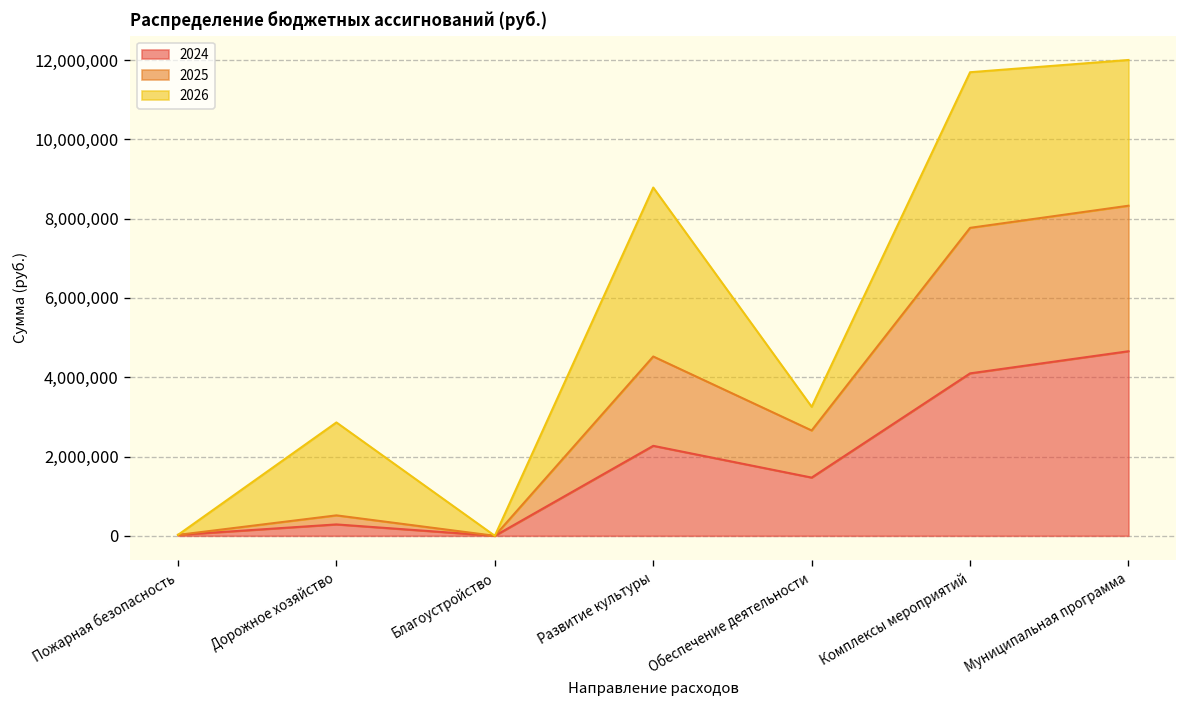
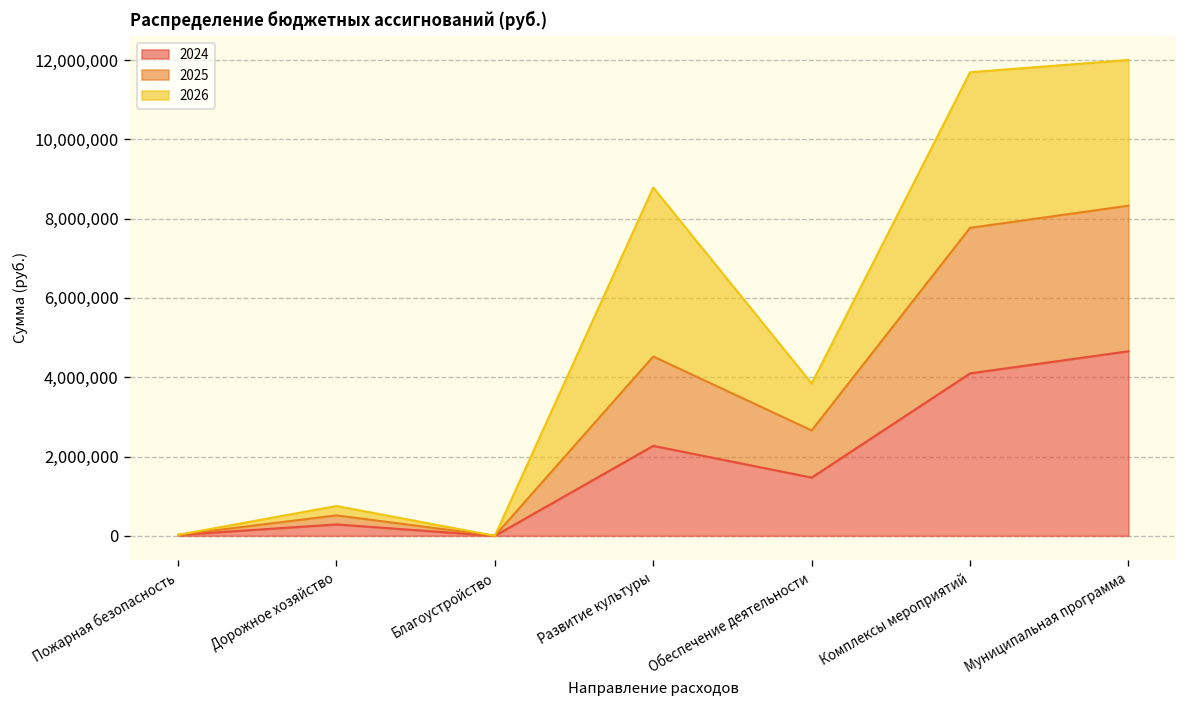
  {
    "2026": {
-     "Дорожное хозяйство": "2,300,000",
+     "Дорожное хозяйство": "200,000",
      "Развитие культуры": "4,300,000",
-     "Обеспечение деятельности": "600,000",
+     "Обеспечение деятельности": "1,200,000",
      "Комплексы мероприятий": "3,900,000",
      "Муниципальная программа": "3,700,000"
    }
  }
